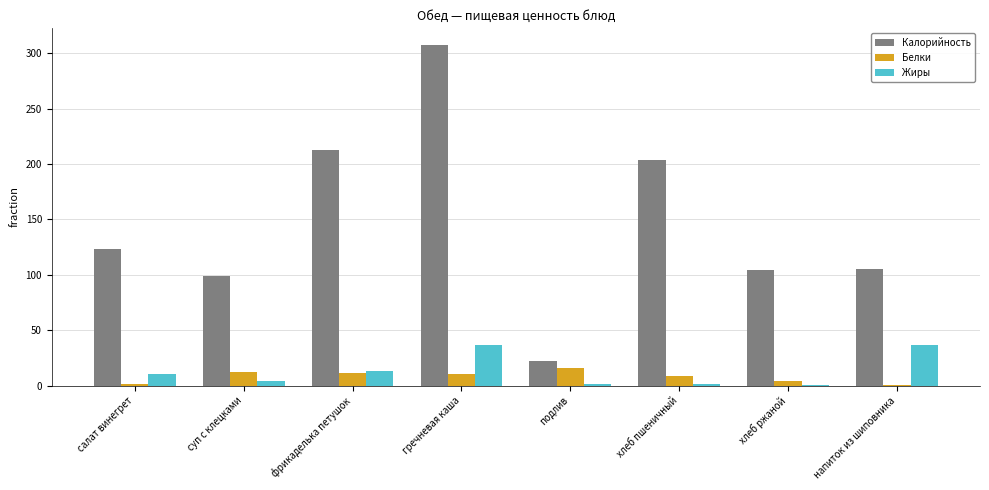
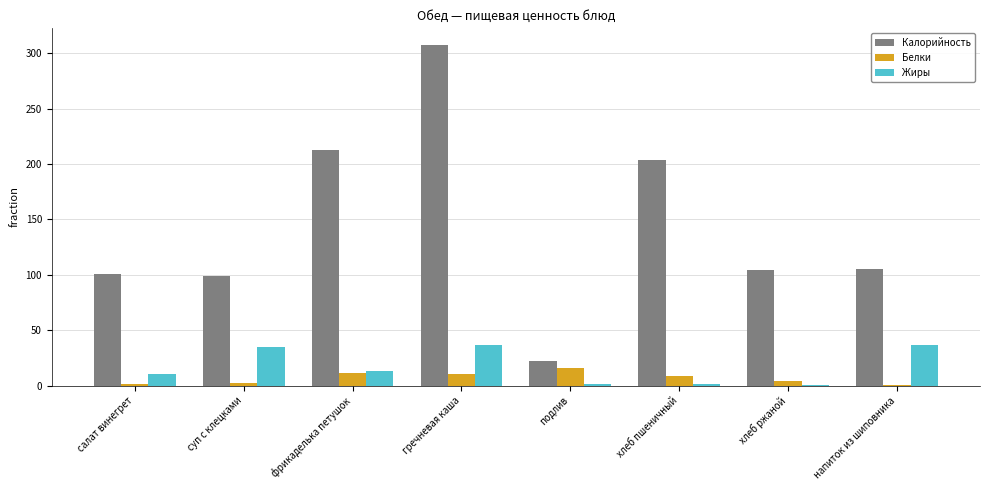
  {
    "Калорийность": {
-     "салат винегрет": 123,
+     "салат винегрет": 101,
      "суп с клецками": 99,
      "фрикаделька петушок": 213,
      "гречневая каша": 307,
      "подлив": 22,
      "хлеб пшеничный": 204,
      "хлеб ржаной": 104,
      "напиток из шиповника": 105
    },
    "Белки": {
-     "суп с клецками": 12,
+     "суп с клецками": 2,
      "фрикаделька петушок": 12,
      "гречневая каша": 10,
      "подлив": 16,
      "хлеб пшеничный": 9,
      "хлеб ржаной": 4
    },
    "Жиры": {
      "салат винегрет": 10,
-     "суп с клецками": 4,
+     "суп с клецками": 35,
      "фрикаделька петушок": 13,
      "гречневая каша": 36,
      "напиток из шиповника": 36
    }
  }
